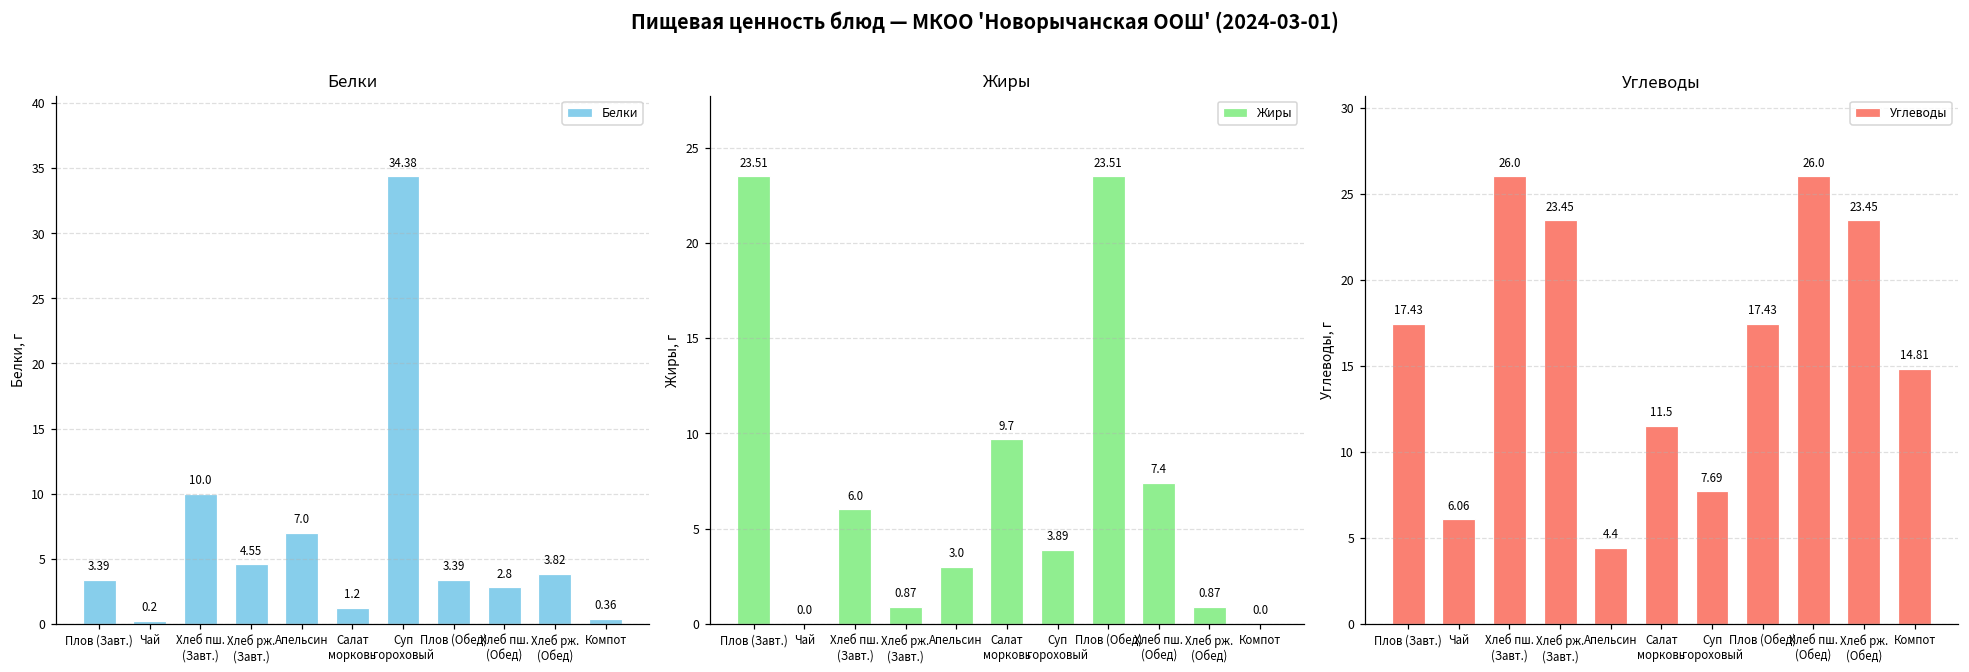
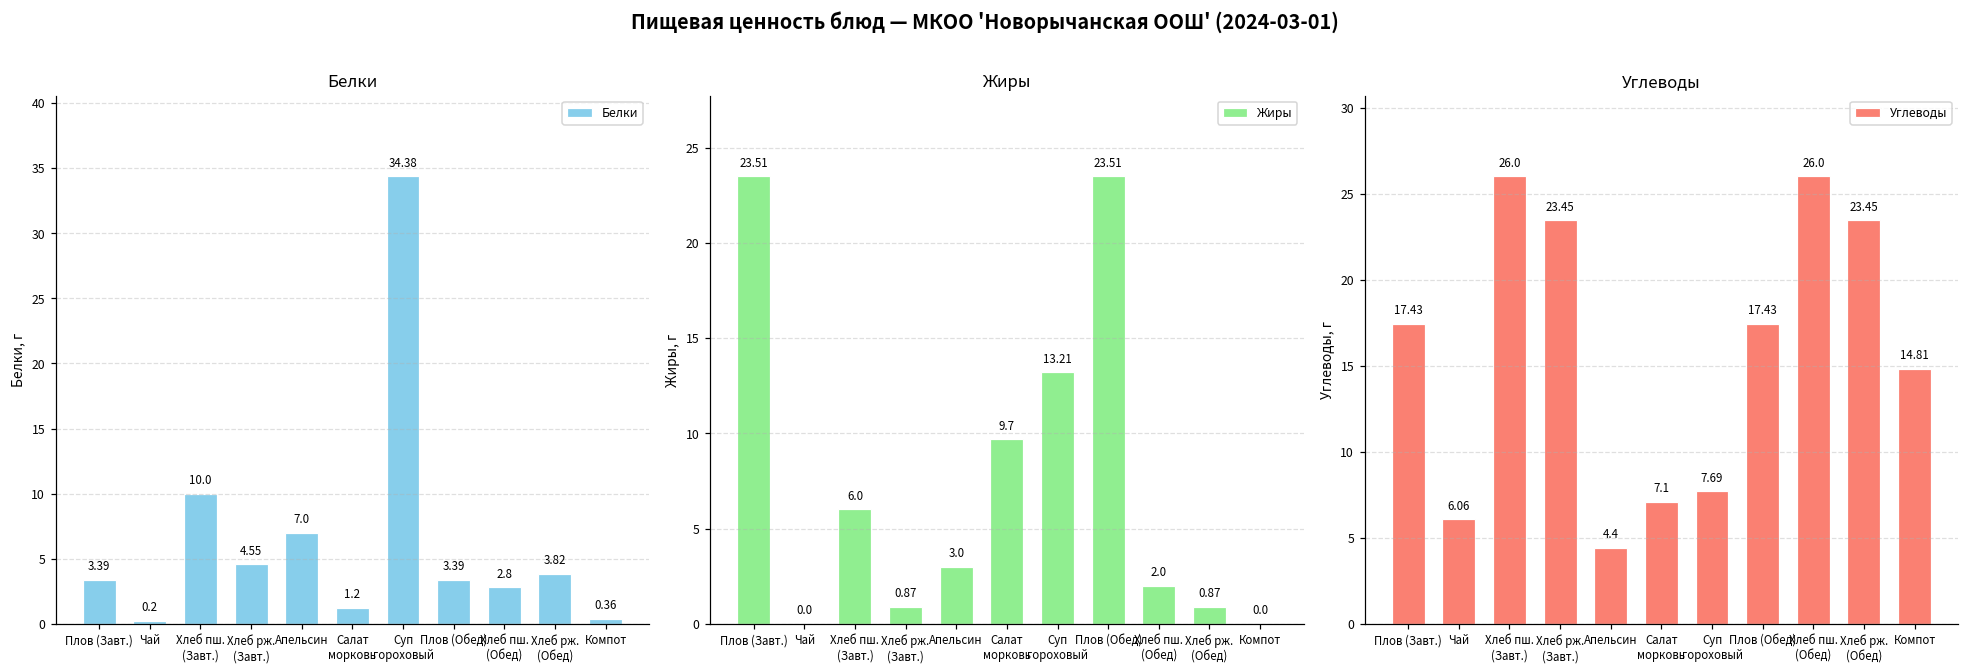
  {
    "Белки": {
      "Плов (Завт.)": 3.39,
      "Чай": 0.2,
      "Хлеб пш. (Завт.)": 10.0,
      "Хлеб рж. (Завт.)": 4.55,
      "Апельсин": 7.0,
      "Салат морковь": 1.2,
      "Суп гороховый": 34.38,
      "Хлеб пш. (Обед)": 2.8,
      "Хлеб рж. (Обед)": 3.82,
      "Компот": 0.36
    },
    "Жиры": {
      "Плов (Завт.)": 23.51,
      "Чай": 0.0,
      "Хлеб пш. (Завт.)": 6.0,
      "Хлеб рж. (Завт.)": 0.87,
      "Апельсин": 3.0,
      "Салат морковь": 9.7,
-     "Суп гороховый": 3.89,
-     "Хлеб пш. (Обед)": 7.4,
+     "Суп гороховый": 13.21,
+     "Хлеб пш. (Обед)": 2.0,
      "Хлеб рж. (Обед)": 0.87,
      "Компот": 0.0
    },
    "Углеводы": {
      "Плов (Завт.)": 17.43,
      "Чай": 6.06,
      "Хлеб пш. (Завт.)": 26.0,
      "Хлеб рж. (Завт.)": 23.45,
      "Апельсин": 4.4,
-     "Салат морковь": 11.5,
+     "Салат морковь": 7.1,
      "Суп гороховый": 7.69,
      "Хлеб пш. (Обед)": 26.0,
      "Хлеб рж. (Обед)": 23.45,
      "Компот": 14.81
    }
  }
